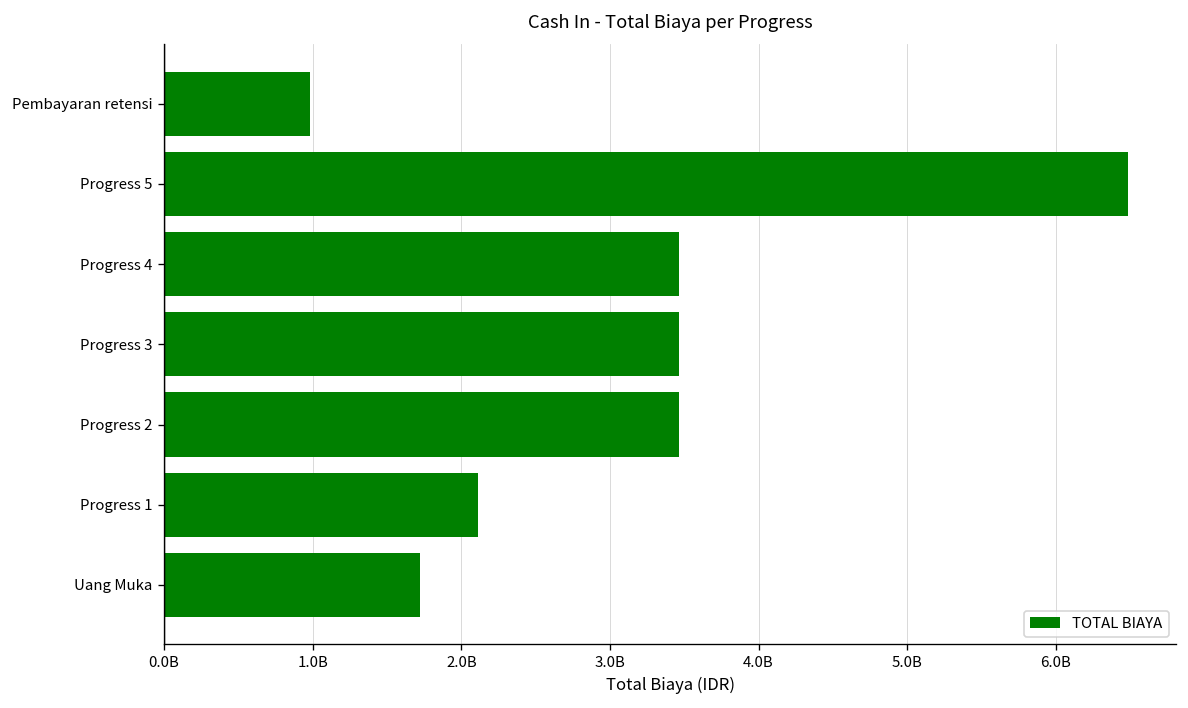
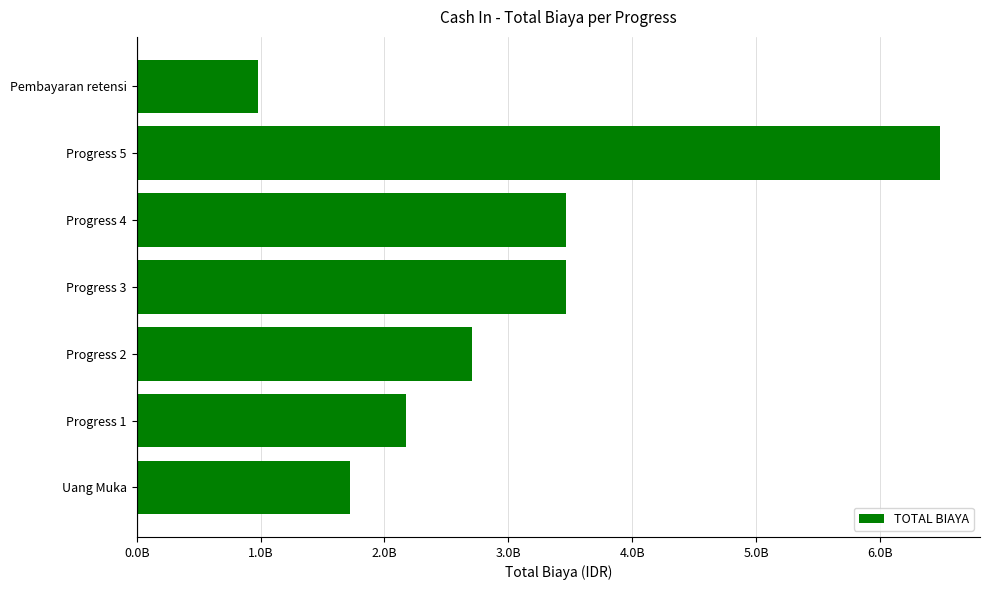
  {
    "Pembayaran retensi": 980000000,
    "Progress 5": 6480000000,
    "Progress 4": 3460000000,
    "Progress 3": 3460000000,
-   "Progress 2": 3460000000,
-   "Progress 1": 2110000000,
+   "Progress 2": 2710000000,
+   "Progress 1": 2180000000,
    "Uang Muka": 1720000000
  }
